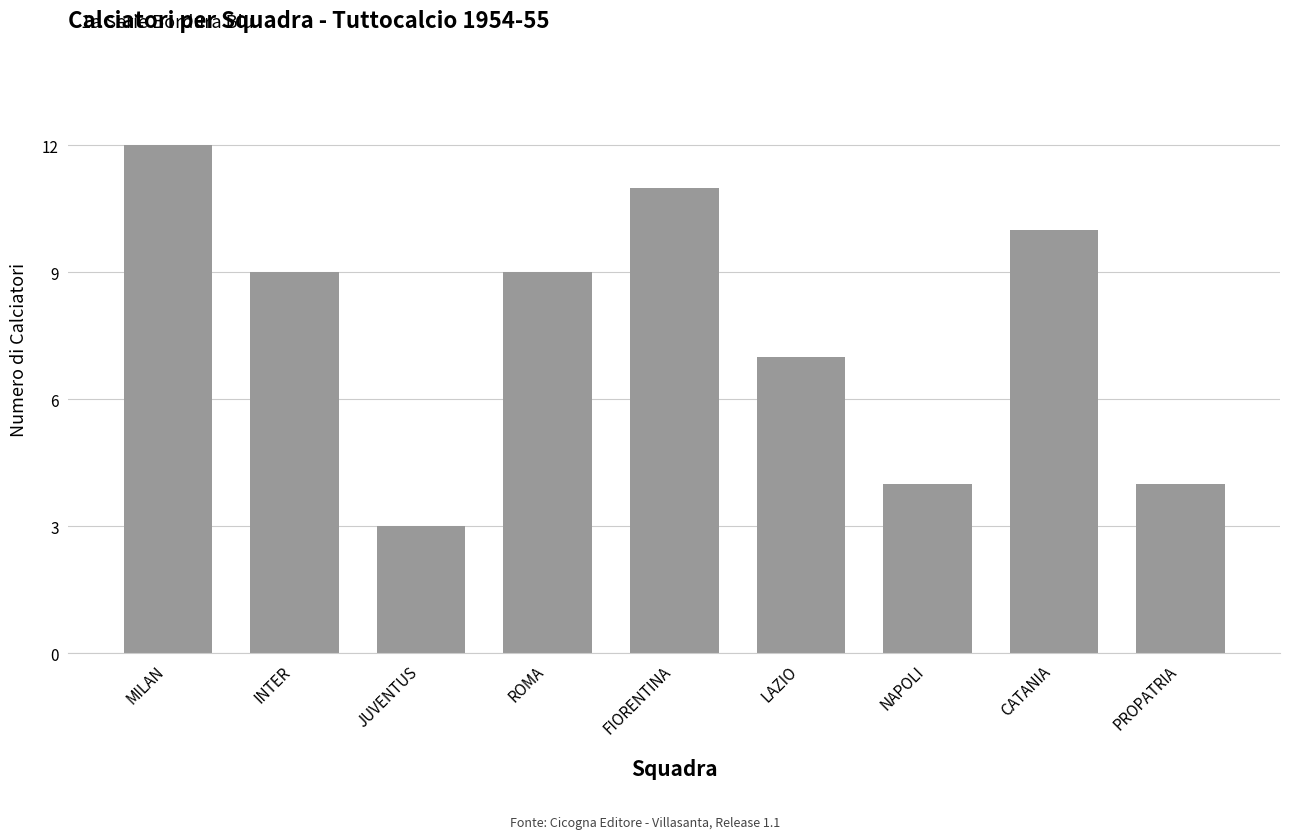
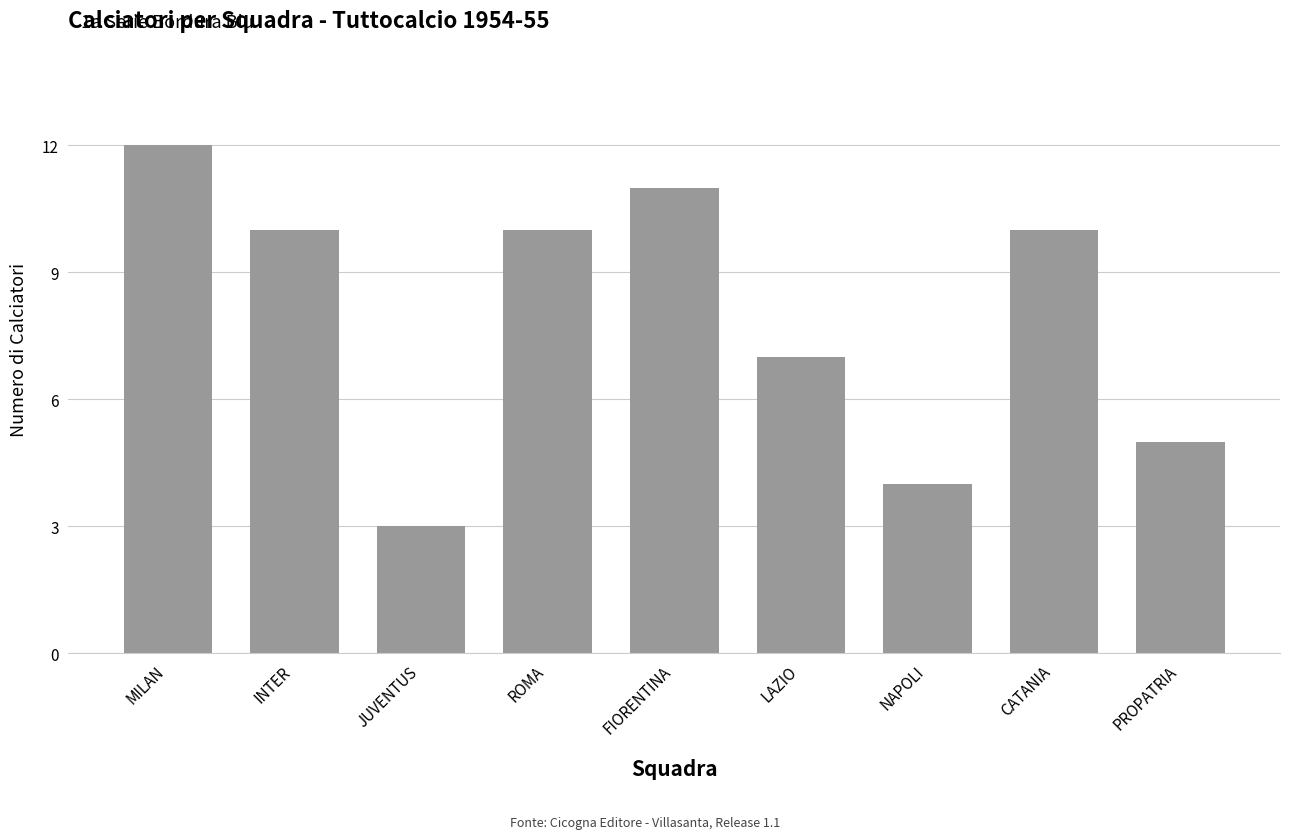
  {
    "MILAN": 12,
-   "INTER": 9,
+   "INTER": 10,
    "JUVENTUS": 3,
-   "ROMA": 9,
+   "ROMA": 10,
    "FIORENTINA": 11,
    "LAZIO": 7,
    "NAPOLI": 4,
    "CATANIA": 10,
-   "PROPATRIA": 4
+   "PROPATRIA": 5
  }
